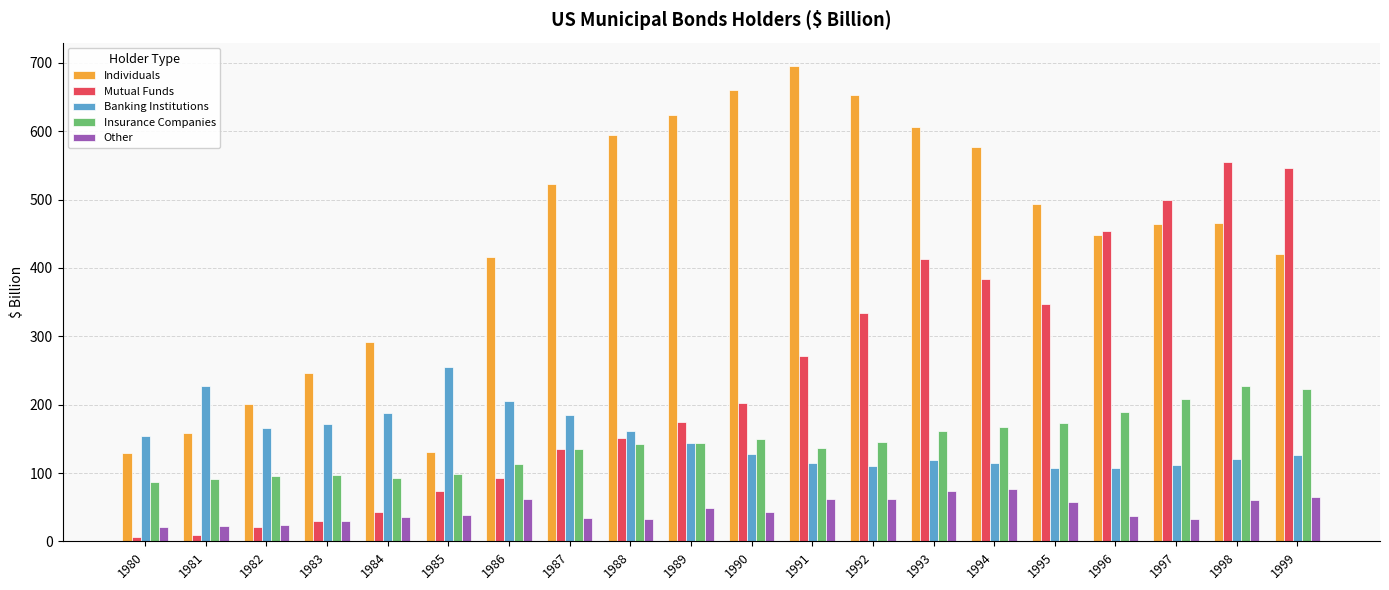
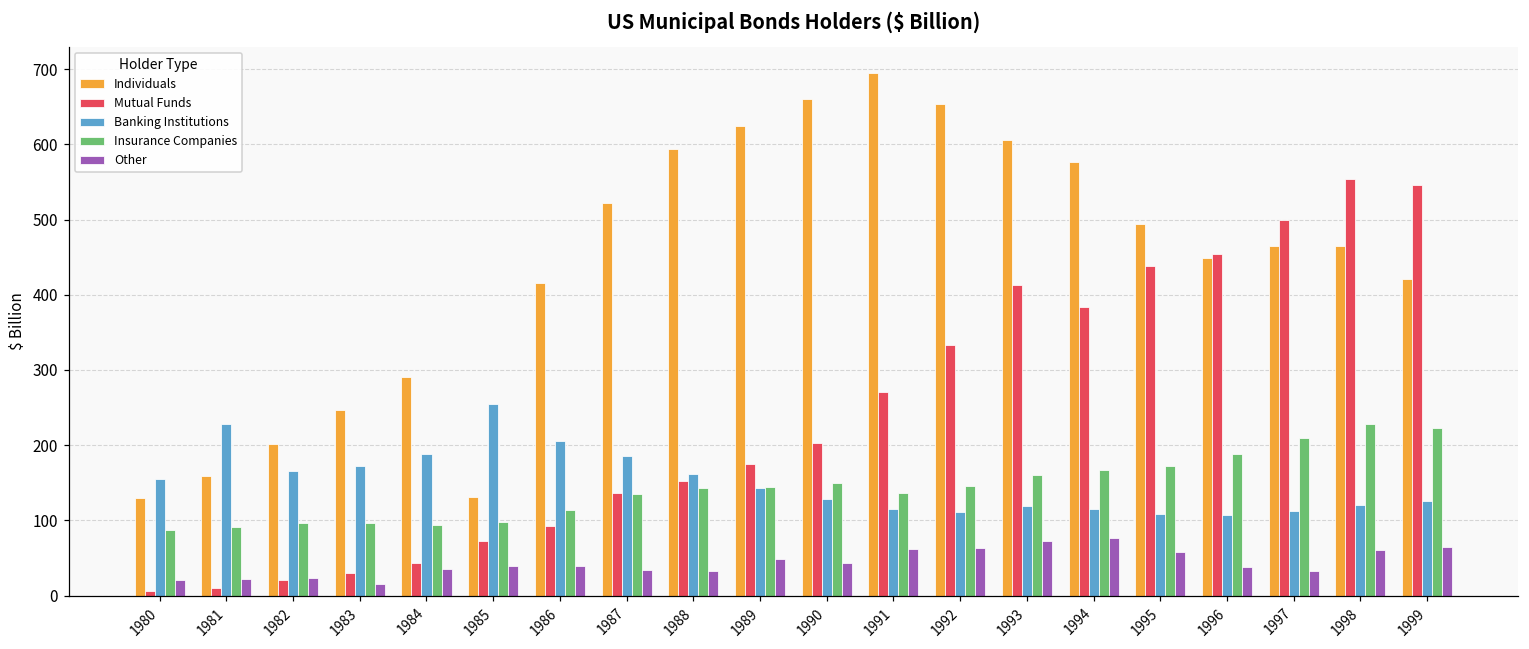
  {
    "Individuals": {
      "1980": 130,
      "1981": 160,
      "1982": 200,
      "1983": 250,
      "1984": 290,
      "1985": 130,
      "1986": 420,
      "1987": 520,
      "1988": 590,
      "1989": 620,
      "1990": 660,
      "1991": 690,
      "1992": 650,
      "1993": 610,
      "1994": 580,
      "1995": 490,
      "1996": 450,
      "1997": 460,
      "1998": 470,
      "1999": 420
    },
    "Mutual Funds": {
      "1980": 10,
      "1981": 10,
      "1982": 20,
      "1983": 30,
      "1984": 40,
      "1985": 70,
      "1986": 90,
      "1987": 140,
      "1988": 150,
      "1989": 170,
      "1990": 200,
      "1991": 270,
      "1992": 330,
      "1993": 410,
      "1994": 380,
-     "1995": 350,
+     "1995": 440,
      "1996": 450,
      "1997": 500,
      "1998": 550,
      "1999": 550
    },
    "Banking Institutions": {
      "1980": 150,
      "1981": 230,
      "1982": 170,
      "1983": 170,
      "1984": 190,
      "1985": 260,
      "1986": 210,
      "1987": 190,
      "1988": 160,
      "1989": 140,
      "1990": 130,
      "1991": 120,
      "1992": 110,
      "1993": 120,
      "1994": 120,
      "1995": 110,
      "1996": 110,
      "1997": 110,
      "1998": 120,
      "1999": 130
    },
    "Insurance Companies": {
      "1980": 90,
      "1981": 90,
      "1982": 100,
      "1983": 100,
      "1984": 90,
      "1985": 100,
      "1986": 110,
      "1987": 140,
      "1988": 140,
      "1989": 140,
      "1990": 150,
      "1991": 140,
      "1992": 150,
      "1993": 160,
      "1994": 170,
      "1995": 170,
      "1996": 190,
      "1997": 210,
      "1998": 230,
      "1999": 220
    },
    "Other": {
      "1980": 20,
      "1981": 20,
      "1982": 20,
-     "1983": 30,
+     "1983": 10,
      "1984": 40,
      "1985": 40,
-     "1986": 60,
+     "1986": 40,
      "1987": 30,
      "1988": 30,
      "1989": 50,
      "1990": 40,
      "1991": 60,
      "1992": 60,
      "1993": 70,
      "1994": 80,
      "1995": 60,
      "1996": 40,
      "1997": 30,
      "1998": 60,
      "1999": 60
    }
  }
